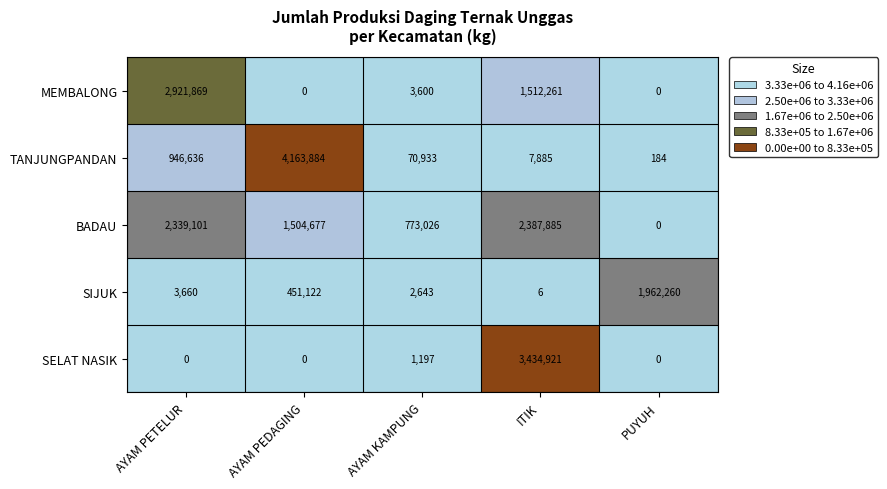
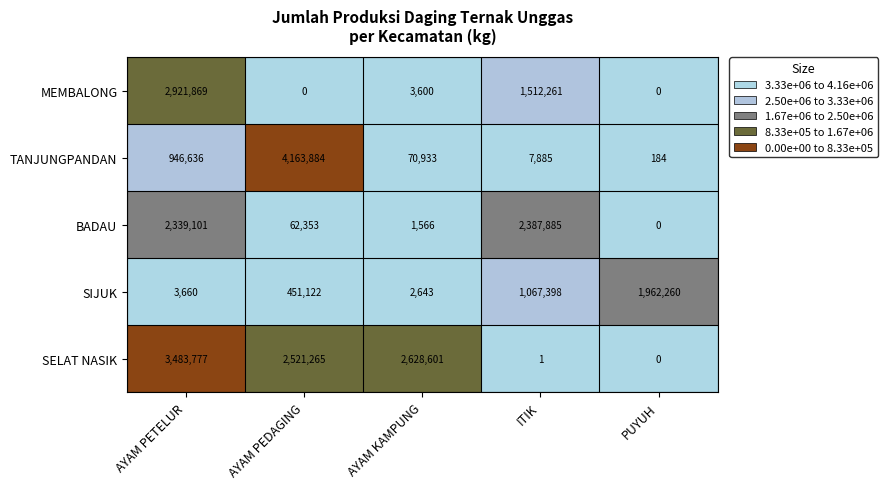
  {
    "MEMBALONG": {
      "AYAM PETELUR": "2,921,869",
      "AYAM PEDAGING": "0",
      "AYAM KAMPUNG": "3,600",
      "ITIK": "1,512,261",
      "PUYUH": "0"
    },
    "TANJUNGPANDAN": {
      "AYAM PETELUR": "946,636",
      "AYAM PEDAGING": "4,163,884",
      "AYAM KAMPUNG": "70,933",
      "ITIK": "7,885",
      "PUYUH": "184"
    },
    "BADAU": {
      "AYAM PETELUR": "2,339,101",
-     "AYAM PEDAGING": "1,504,677",
-     "AYAM KAMPUNG": "773,026",
+     "AYAM PEDAGING": "62,353",
+     "AYAM KAMPUNG": "1,566",
      "ITIK": "2,387,885",
      "PUYUH": "0"
    },
    "SIJUK": {
      "AYAM PETELUR": "3,660",
      "AYAM PEDAGING": "451,122",
      "AYAM KAMPUNG": "2,643",
-     "ITIK": "6",
+     "ITIK": "1,067,398",
      "PUYUH": "1,962,260"
    },
    "SELAT NASIK": {
-     "AYAM PETELUR": "0",
-     "AYAM PEDAGING": "0",
-     "AYAM KAMPUNG": "1,197",
-     "ITIK": "3,434,921",
+     "AYAM PETELUR": "3,483,777",
+     "AYAM PEDAGING": "2,521,265",
+     "AYAM KAMPUNG": "2,628,601",
+     "ITIK": "1",
      "PUYUH": "0"
    }
  }
